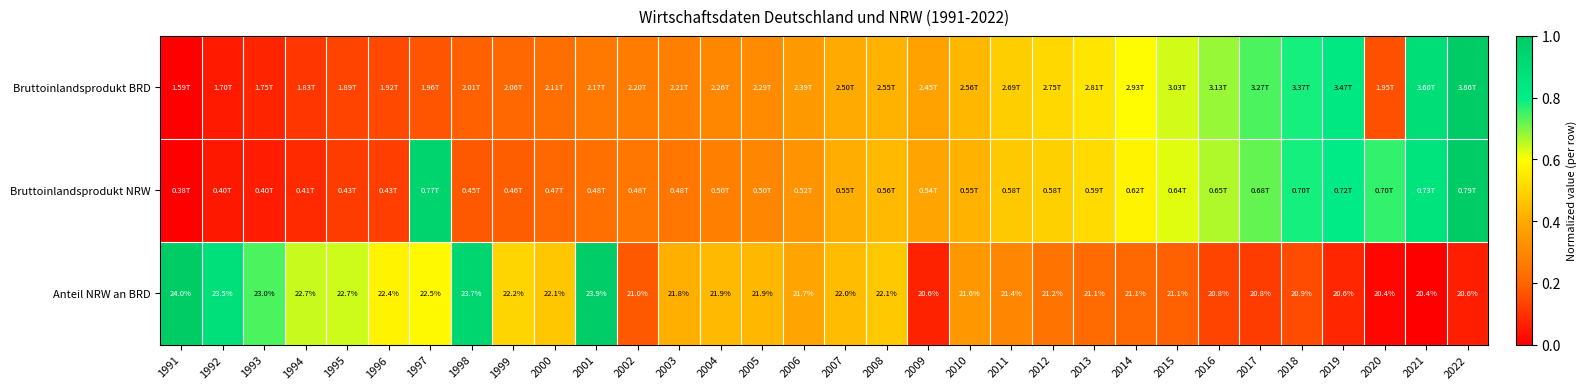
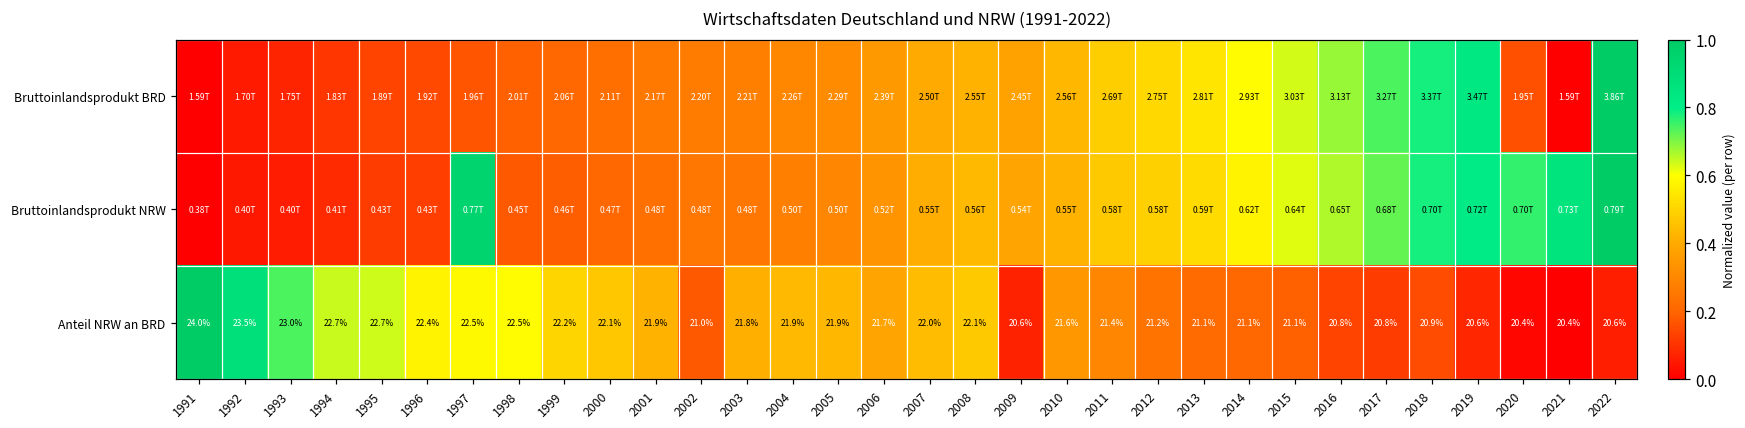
  {
    "Bruttoinlandsprodukt BRD": {
      "1991": "1.59T",
      "1992": "1.70T",
      "1993": "1.75T",
      "1994": "1.83T",
      "1995": "1.89T",
      "1996": "1.92T",
      "1997": "1.96T",
      "1998": "2.01T",
      "1999": "2.06T",
      "2000": "2.11T",
      "2001": "2.17T",
      "2002": "2.20T",
      "2003": "2.21T",
      "2004": "2.26T",
      "2005": "2.29T",
      "2006": "2.39T",
      "2007": "2.50T",
      "2008": "2.55T",
      "2009": "2.45T",
      "2010": "2.56T",
      "2011": "2.69T",
      "2012": "2.75T",
      "2013": "2.81T",
      "2014": "2.93T",
      "2015": "3.03T",
      "2016": "3.13T",
      "2017": "3.27T",
      "2018": "3.37T",
      "2019": "3.47T",
      "2020": "1.95T",
-     "2021": "3.60T",
+     "2021": "1.59T",
      "2022": "3.86T"
    },
    "Bruttoinlandsprodukt NRW": {
      "1991": "0.38T",
      "1992": "0.40T",
      "1993": "0.40T",
      "1994": "0.41T",
      "1995": "0.43T",
      "1996": "0.43T",
      "1997": "0.77T",
      "1998": "0.45T",
      "1999": "0.46T",
      "2000": "0.47T",
      "2001": "0.48T",
      "2002": "0.48T",
      "2003": "0.48T",
      "2004": "0.50T",
      "2005": "0.50T",
      "2006": "0.52T",
      "2007": "0.55T",
      "2008": "0.56T",
      "2009": "0.54T",
      "2010": "0.55T",
      "2011": "0.58T",
      "2012": "0.58T",
      "2013": "0.59T",
      "2014": "0.62T",
      "2015": "0.64T",
      "2016": "0.65T",
      "2017": "0.68T",
      "2018": "0.70T",
      "2019": "0.72T",
      "2020": "0.70T",
      "2021": "0.73T",
      "2022": "0.79T"
    },
    "Anteil NRW an BRD": {
      "1991": "24.0%",
      "1992": "23.5%",
      "1993": "23.0%",
      "1994": "22.7%",
      "1995": "22.7%",
      "1996": "22.4%",
      "1997": "22.5%",
-     "1998": "23.7%",
+     "1998": "22.5%",
      "1999": "22.2%",
      "2000": "22.1%",
-     "2001": "23.9%",
+     "2001": "21.9%",
      "2002": "21.0%",
      "2003": "21.8%",
      "2004": "21.9%",
      "2005": "21.9%",
      "2006": "21.7%",
      "2007": "22.0%",
      "2008": "22.1%",
      "2009": "20.6%",
      "2010": "21.6%",
      "2011": "21.4%",
      "2012": "21.2%",
      "2013": "21.1%",
      "2014": "21.1%",
      "2015": "21.1%",
      "2016": "20.8%",
      "2017": "20.8%",
      "2018": "20.9%",
      "2019": "20.6%",
      "2020": "20.4%",
      "2021": "20.4%",
      "2022": "20.6%"
    }
  }
